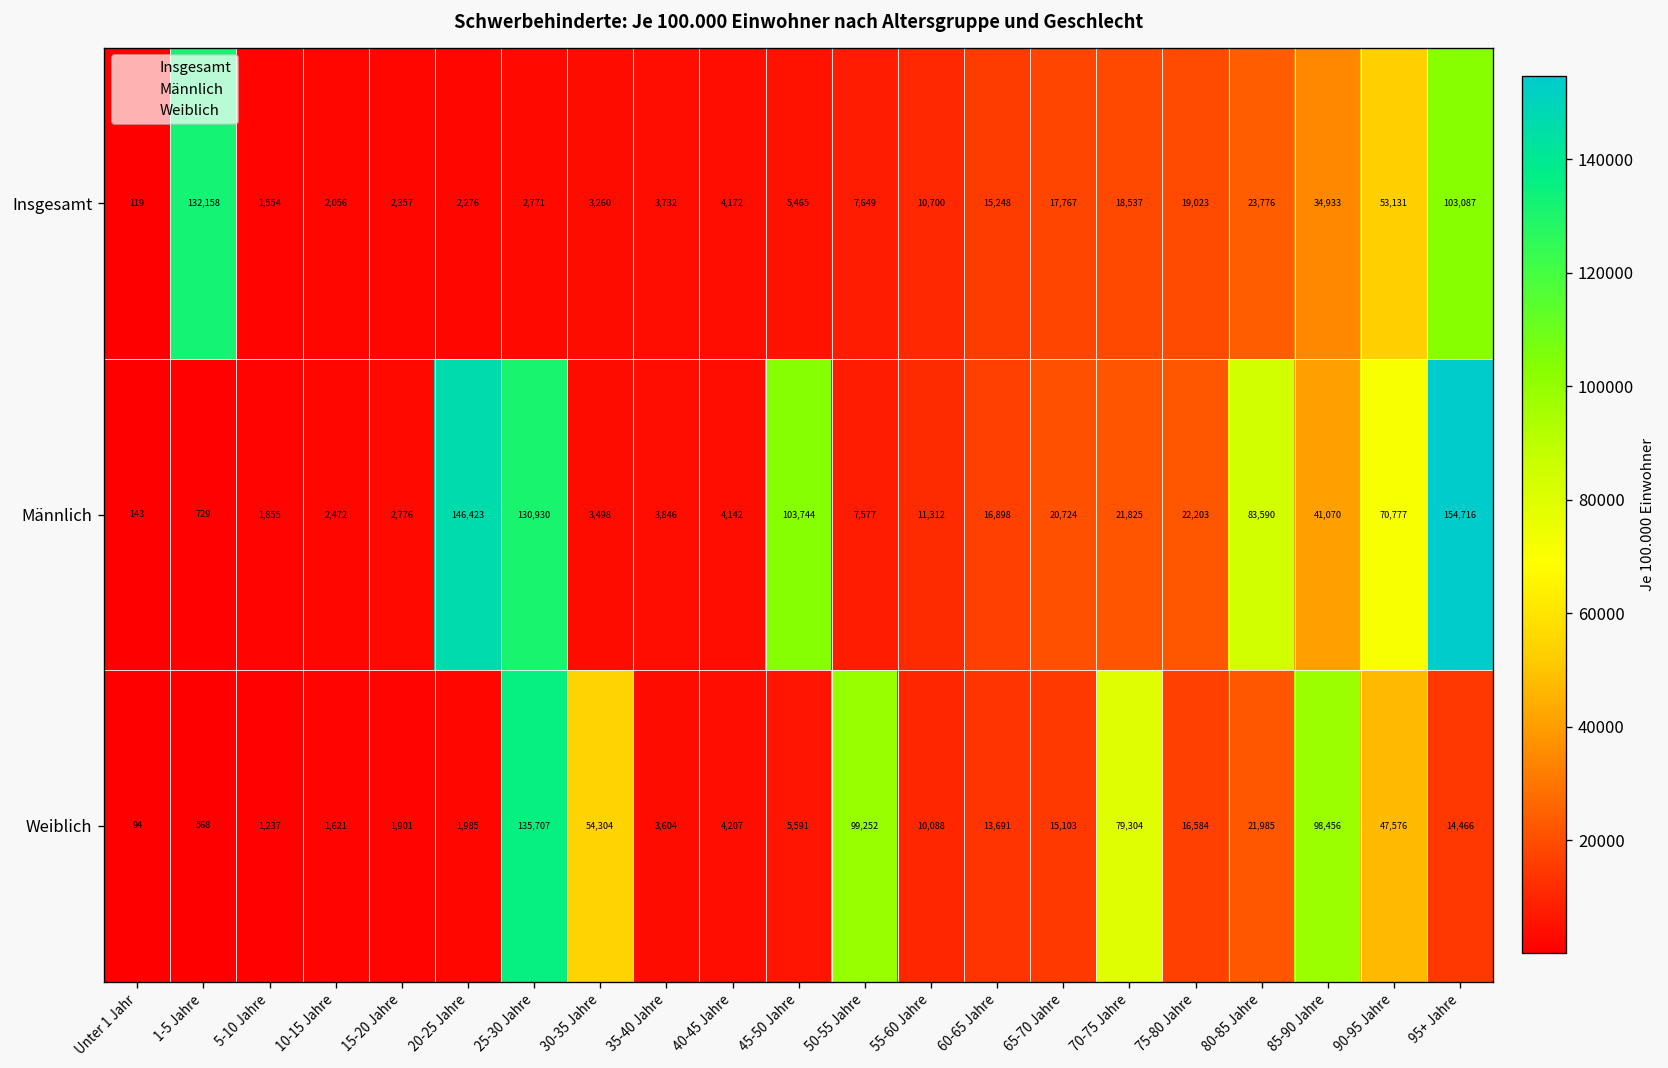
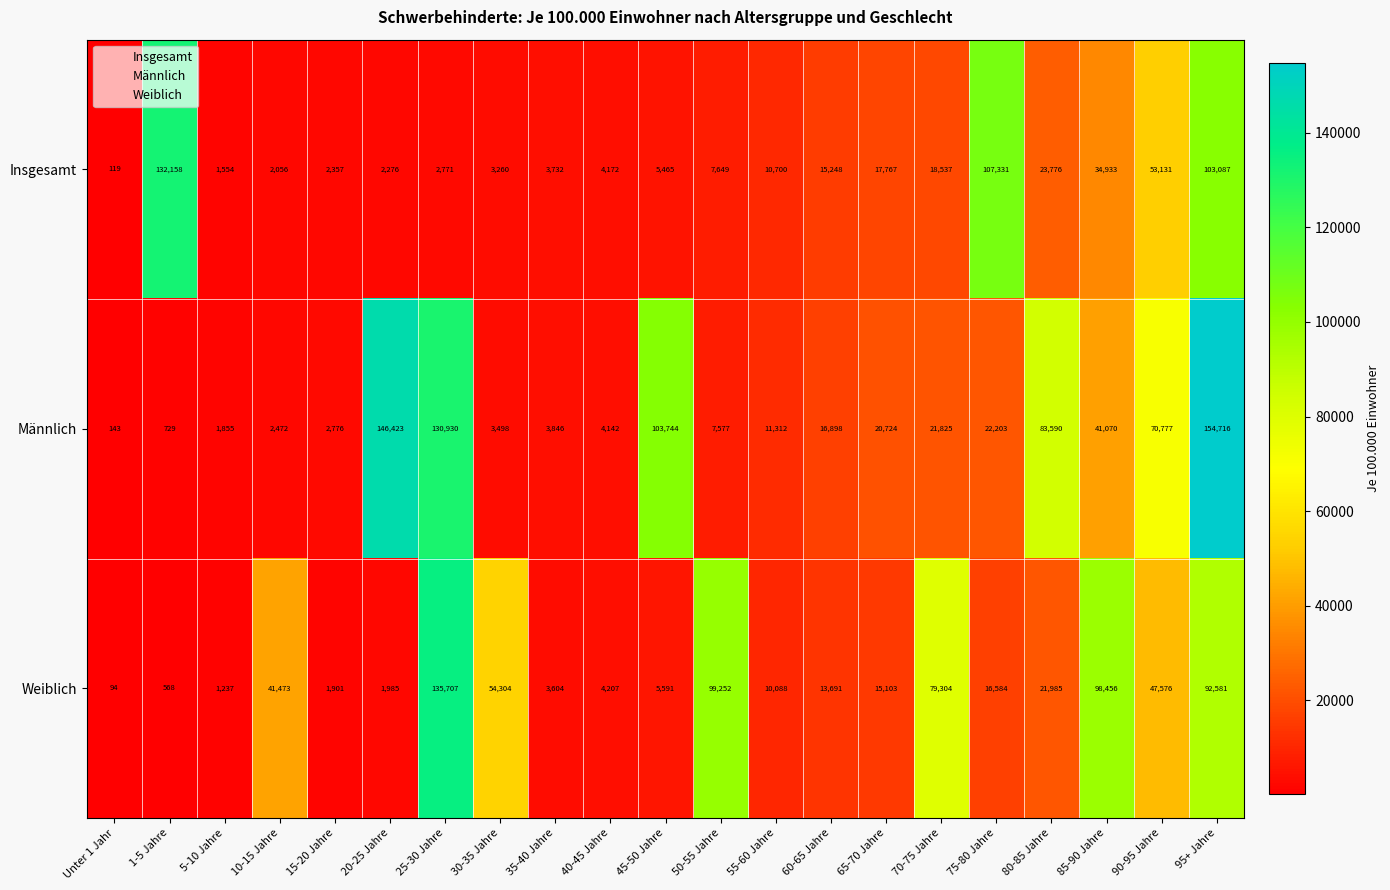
  {
    "Insgesamt": {
      "Unter 1 Jahr": "119",
      "1-5 Jahre": "132,158",
      "5-10 Jahre": "1,554",
      "10-15 Jahre": "2,056",
      "15-20 Jahre": "2,357",
      "20-25 Jahre": "2,276",
      "25-30 Jahre": "2,771",
      "30-35 Jahre": "3,260",
      "35-40 Jahre": "3,732",
      "40-45 Jahre": "4,172",
      "45-50 Jahre": "5,465",
      "50-55 Jahre": "7,649",
      "55-60 Jahre": "10,700",
      "60-65 Jahre": "15,248",
      "65-70 Jahre": "17,767",
      "70-75 Jahre": "18,537",
-     "75-80 Jahre": "19,023",
+     "75-80 Jahre": "107,331",
      "80-85 Jahre": "23,776",
      "85-90 Jahre": "34,933",
      "90-95 Jahre": "53,131",
      "95+ Jahre": "103,087"
    },
    "Männlich": {
      "Unter 1 Jahr": "143",
      "1-5 Jahre": "729",
      "5-10 Jahre": "1,855",
      "10-15 Jahre": "2,472",
      "15-20 Jahre": "2,776",
      "20-25 Jahre": "146,423",
      "25-30 Jahre": "130,930",
      "30-35 Jahre": "3,498",
      "35-40 Jahre": "3,846",
      "40-45 Jahre": "4,142",
      "45-50 Jahre": "103,744",
      "50-55 Jahre": "7,577",
      "55-60 Jahre": "11,312",
      "60-65 Jahre": "16,898",
      "65-70 Jahre": "20,724",
      "70-75 Jahre": "21,825",
      "75-80 Jahre": "22,203",
      "80-85 Jahre": "83,590",
      "85-90 Jahre": "41,070",
      "90-95 Jahre": "70,777",
      "95+ Jahre": "154,716"
    },
    "Weiblich": {
      "Unter 1 Jahr": "94",
      "1-5 Jahre": "568",
      "5-10 Jahre": "1,237",
-     "10-15 Jahre": "1,621",
+     "10-15 Jahre": "41,473",
      "15-20 Jahre": "1,901",
      "20-25 Jahre": "1,985",
      "25-30 Jahre": "135,707",
      "30-35 Jahre": "54,304",
      "35-40 Jahre": "3,604",
      "40-45 Jahre": "4,207",
      "45-50 Jahre": "5,591",
      "50-55 Jahre": "99,252",
      "55-60 Jahre": "10,088",
      "60-65 Jahre": "13,691",
      "65-70 Jahre": "15,103",
      "70-75 Jahre": "79,304",
      "75-80 Jahre": "16,584",
      "80-85 Jahre": "21,985",
      "85-90 Jahre": "98,456",
      "90-95 Jahre": "47,576",
-     "95+ Jahre": "14,466"
+     "95+ Jahre": "92,581"
    }
  }
